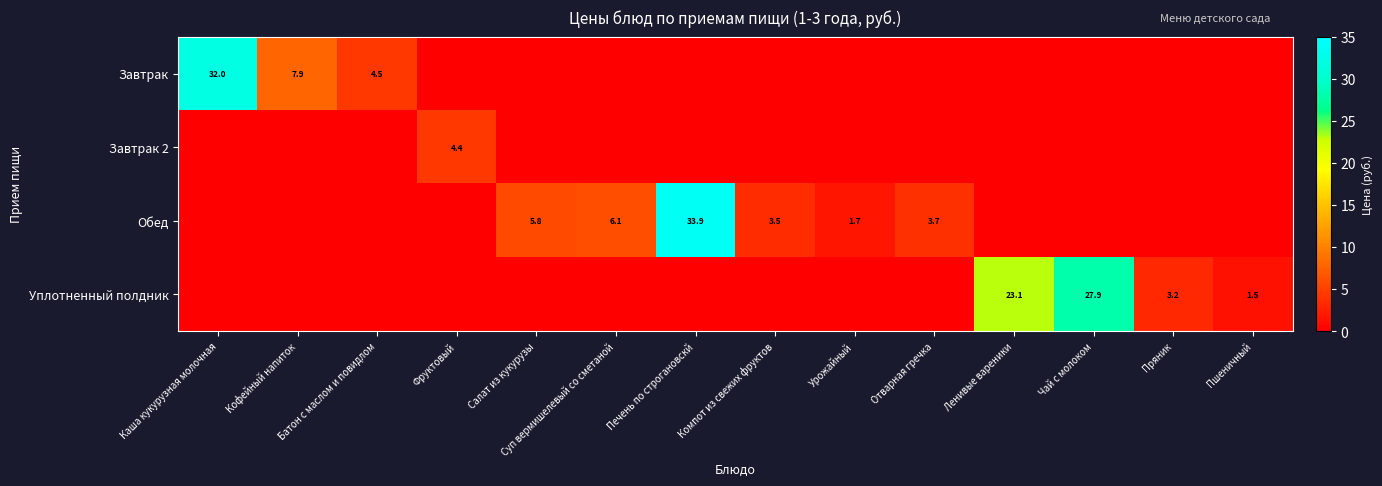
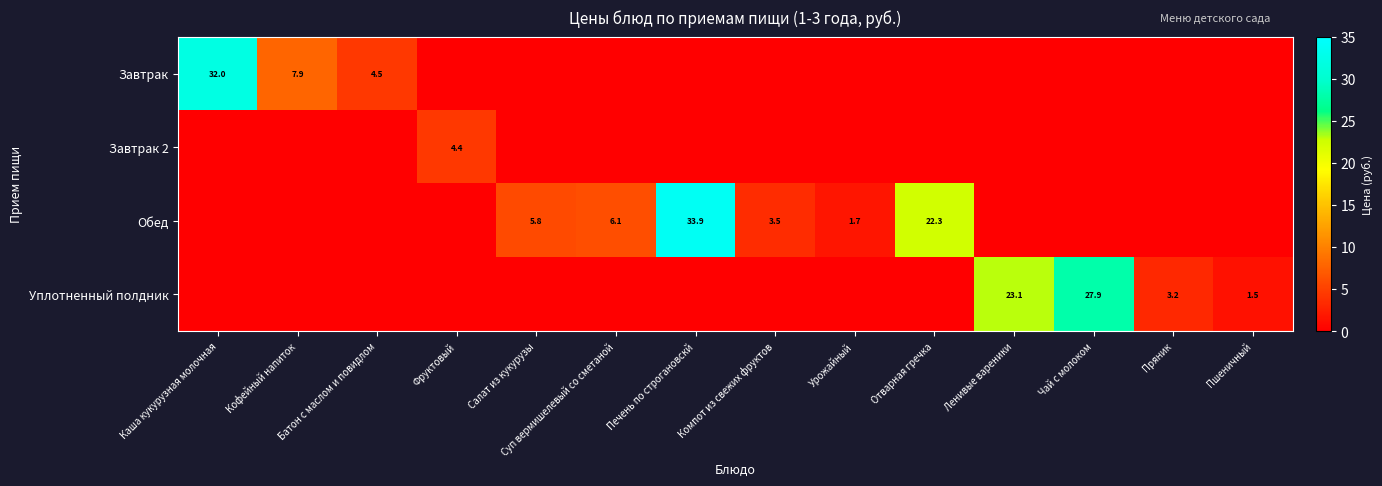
  {
    "Завтрак": {
      "Каша кукурузная молочная": 32.0,
      "Кофейный напиток": 7.9,
      "Батон с маслом и повидлом": 4.5
    },
    "Завтрак 2": {
      "Фруктовый": 4.4
    },
    "Обед": {
      "Салат из кукурузы": 5.8,
      "Суп вермишелевый со сметаной": 6.1,
      "Печень по строгановскй": 33.9,
      "Компот из свежих фруктов": 3.5,
      "Урожайный": 1.7,
-     "Отварная гречка": 3.7
+     "Отварная гречка": 22.3
    },
    "Уплотненный полдник": {
      "Ленивые вареники": 23.1,
      "Чай с молоком": 27.9,
      "Пряник": 3.2,
      "Пшеничный": 1.5
    }
  }
